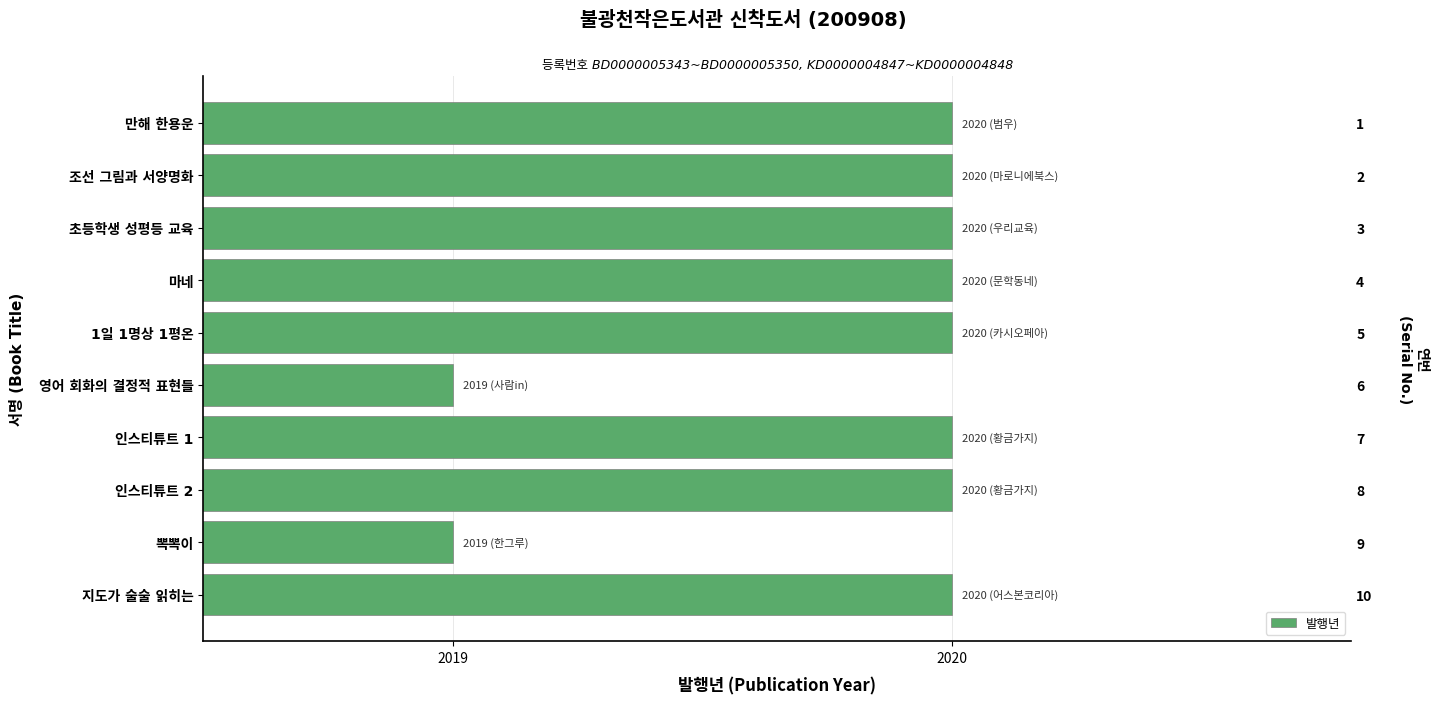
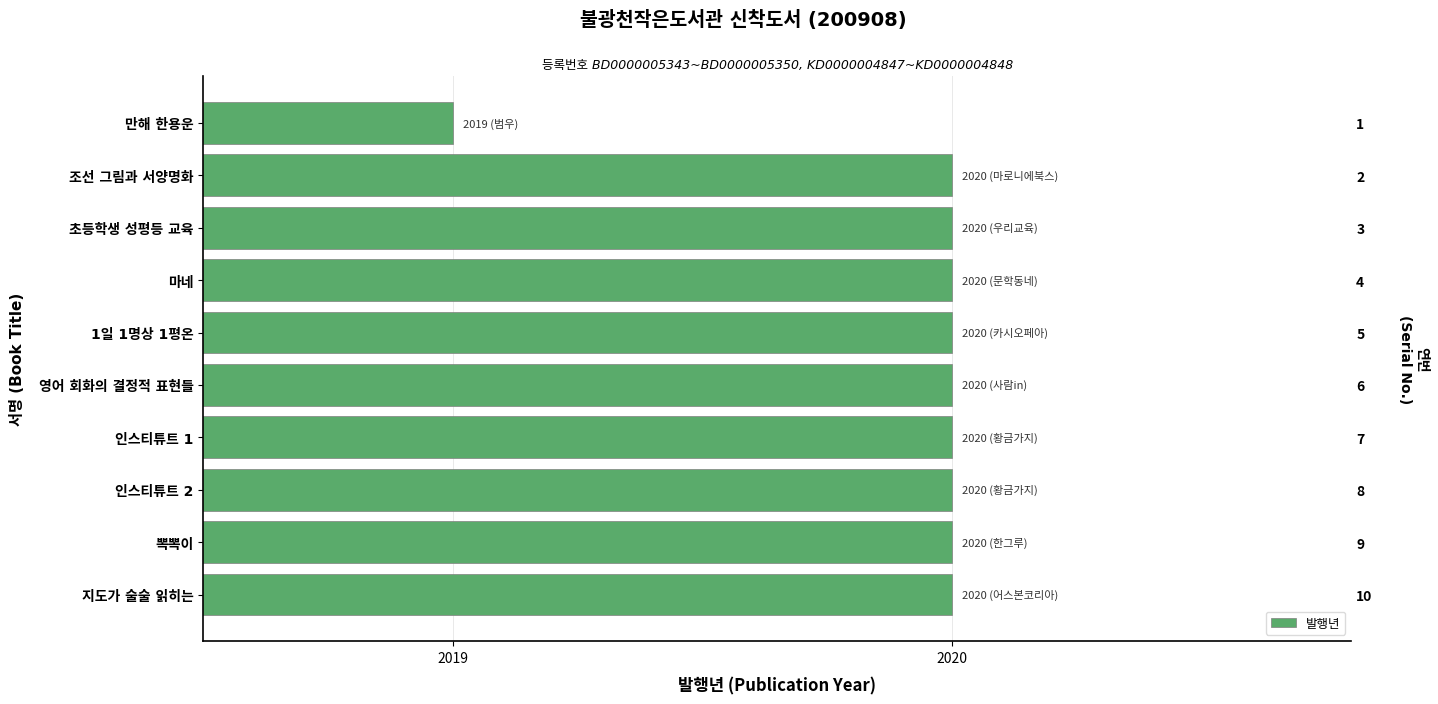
  {
-   "만해 한용운": 2020,
+   "만해 한용운": 2019,
    "조선 그림과 서양명화": 2020,
    "초등학생 성평등 교육": 2020,
    "마네": 2020,
    "1일 1명상 1평온": 2020,
-   "영어 회화의 결정적 표현들": 2019,
+   "영어 회화의 결정적 표현들": 2020,
    "인스티튜트 1": 2020,
    "인스티튜트 2": 2020,
-   "뽁뽁이": 2019,
+   "뽁뽁이": 2020,
    "지도가 술술 읽히는": 2020
  }
